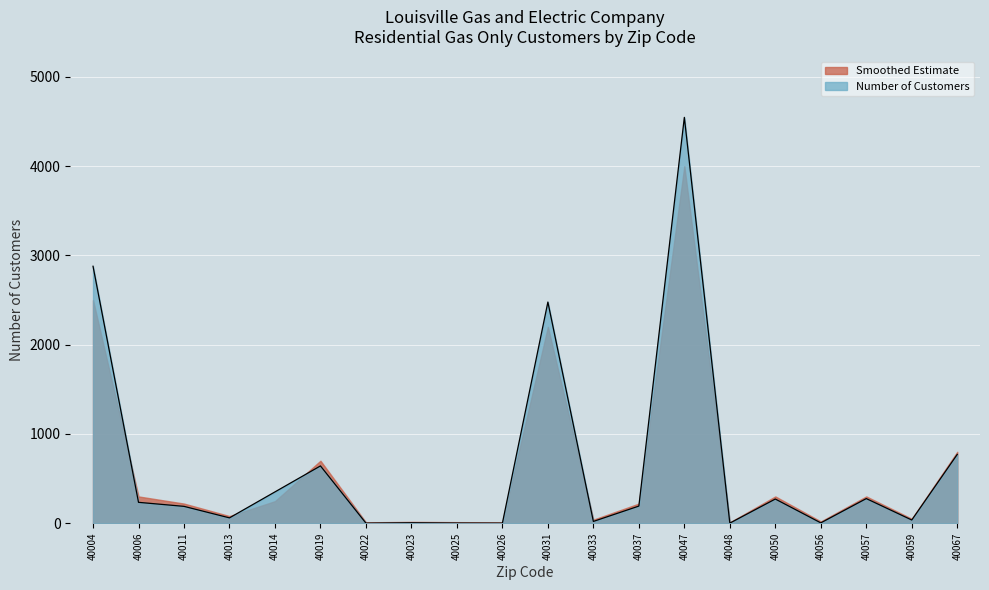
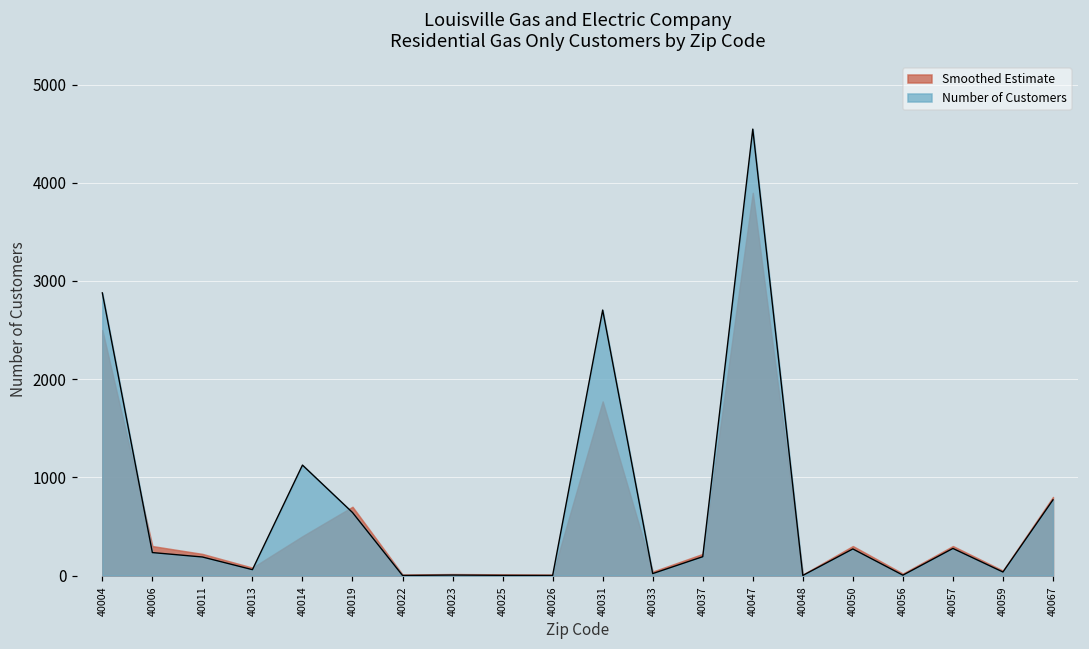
  {
    "Smoothed Estimate": {
      "40004": 2500,
      "40006": 300,
      "40011": 200,
-     "40014": 200,
+     "40014": 400,
      "40019": 700,
-     "40031": 2200,
-     "40047": 4000,
+     "40031": 1800,
+     "40047": 3900,
      "40050": 300,
      "40067": 800
    },
    "Number of Customers": {
      "40004": 2900,
      "40006": 200,
      "40011": 200,
-     "40014": 400,
+     "40014": 1100,
      "40019": 600,
-     "40031": 2500,
+     "40031": 2700,
      "40047": 4500,
      "40050": 300,
      "40067": 800
    }
  }
